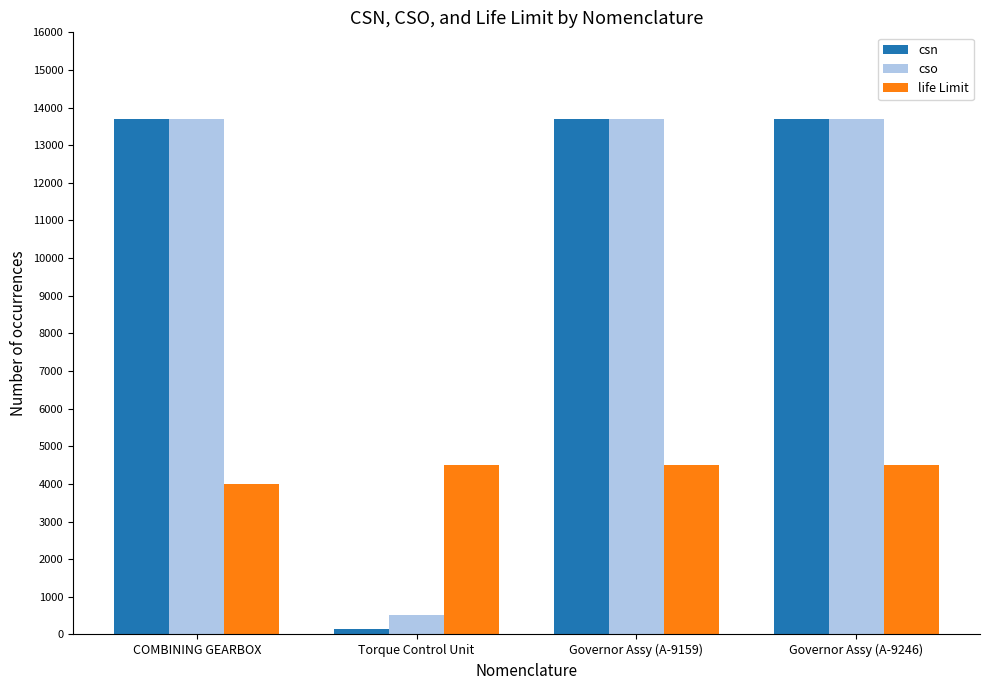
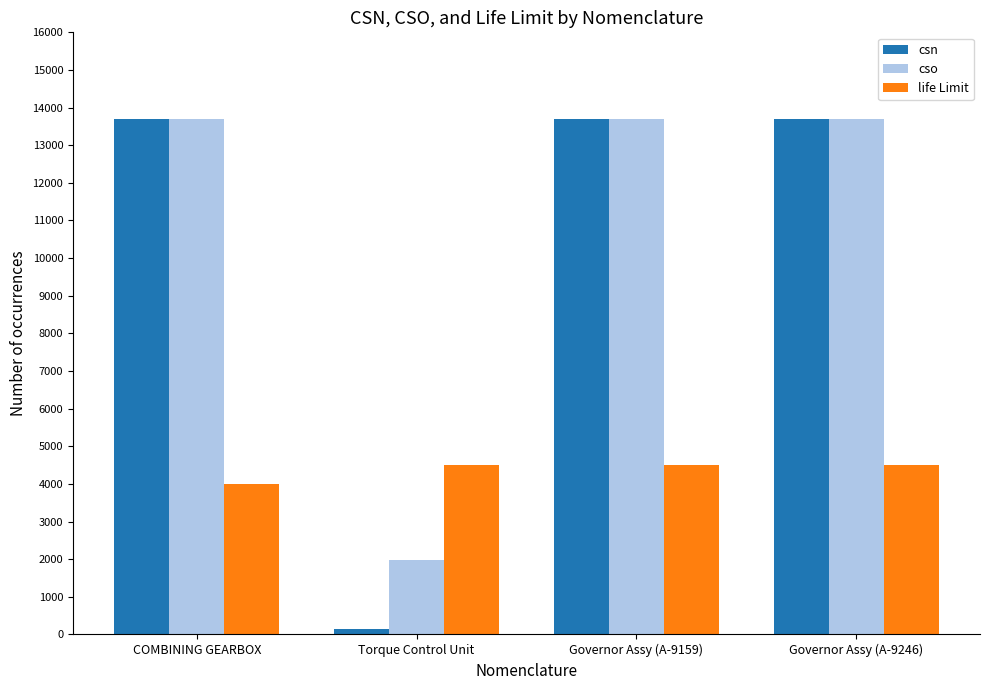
  {
    "csn": {
      "COMBINING GEARBOX": 13700,
      "Torque Control Unit": 200,
      "Governor Assy (A-9159)": 13700,
      "Governor Assy (A-9246)": 13700
    },
    "cso": {
      "COMBINING GEARBOX": 13700,
-     "Torque Control Unit": 500,
+     "Torque Control Unit": 2000,
      "Governor Assy (A-9159)": 13700,
      "Governor Assy (A-9246)": 13700
    },
    "life Limit": {
      "COMBINING GEARBOX": 4000,
      "Torque Control Unit": 4500,
      "Governor Assy (A-9159)": 4500,
      "Governor Assy (A-9246)": 4500
    }
  }
